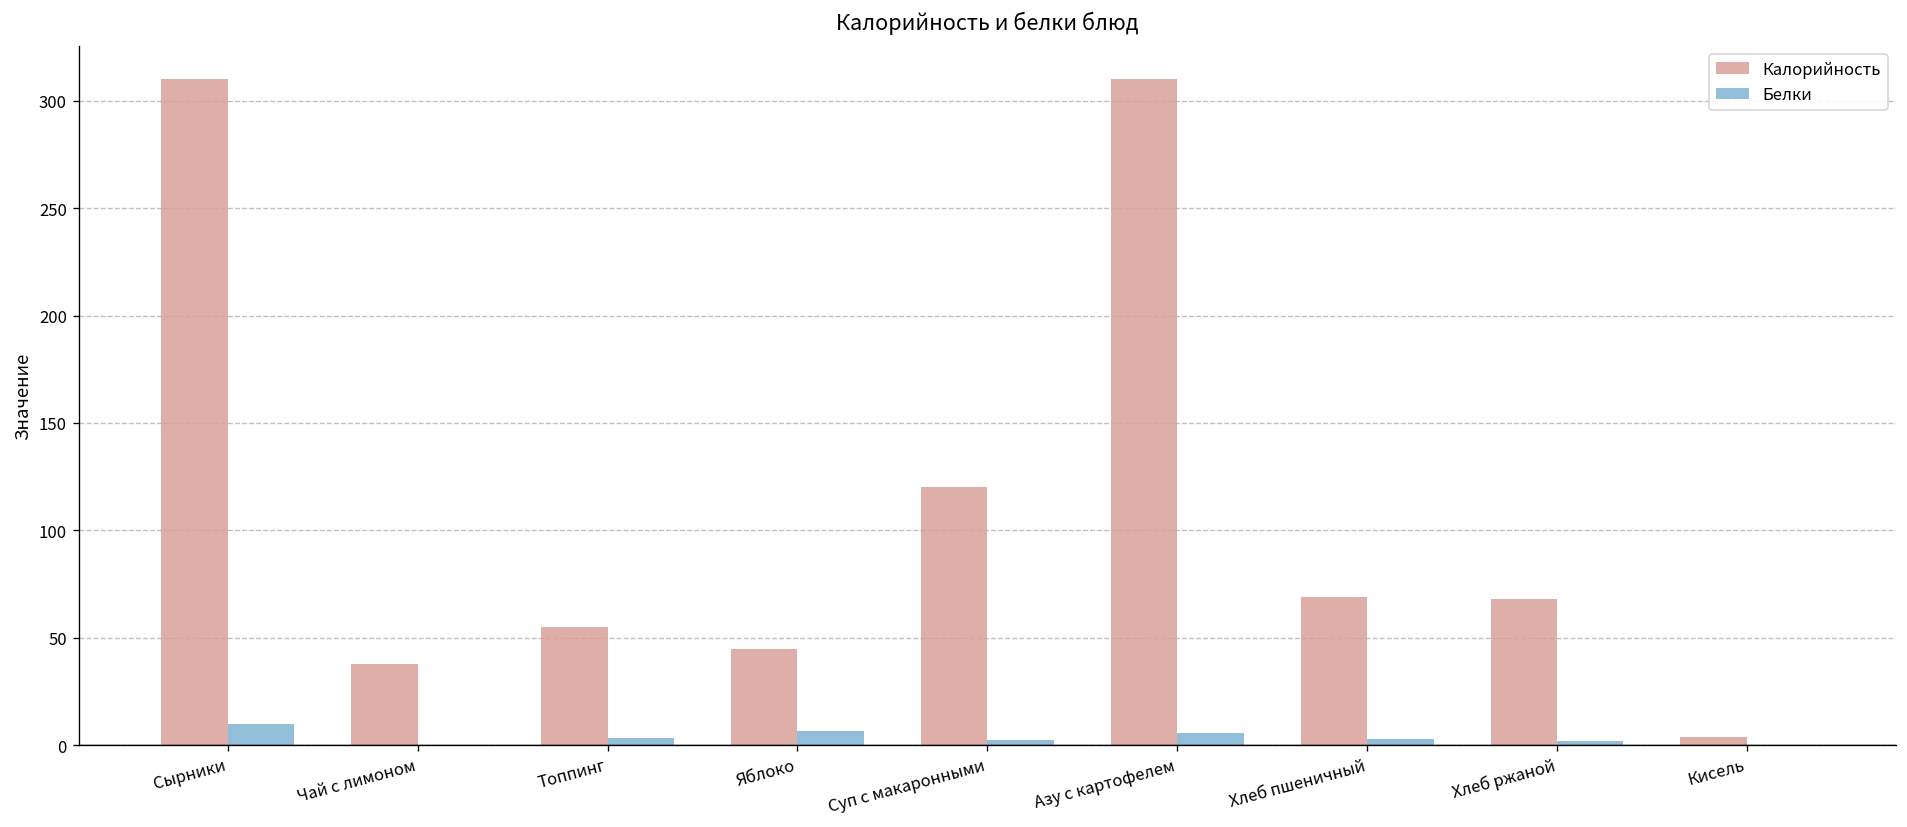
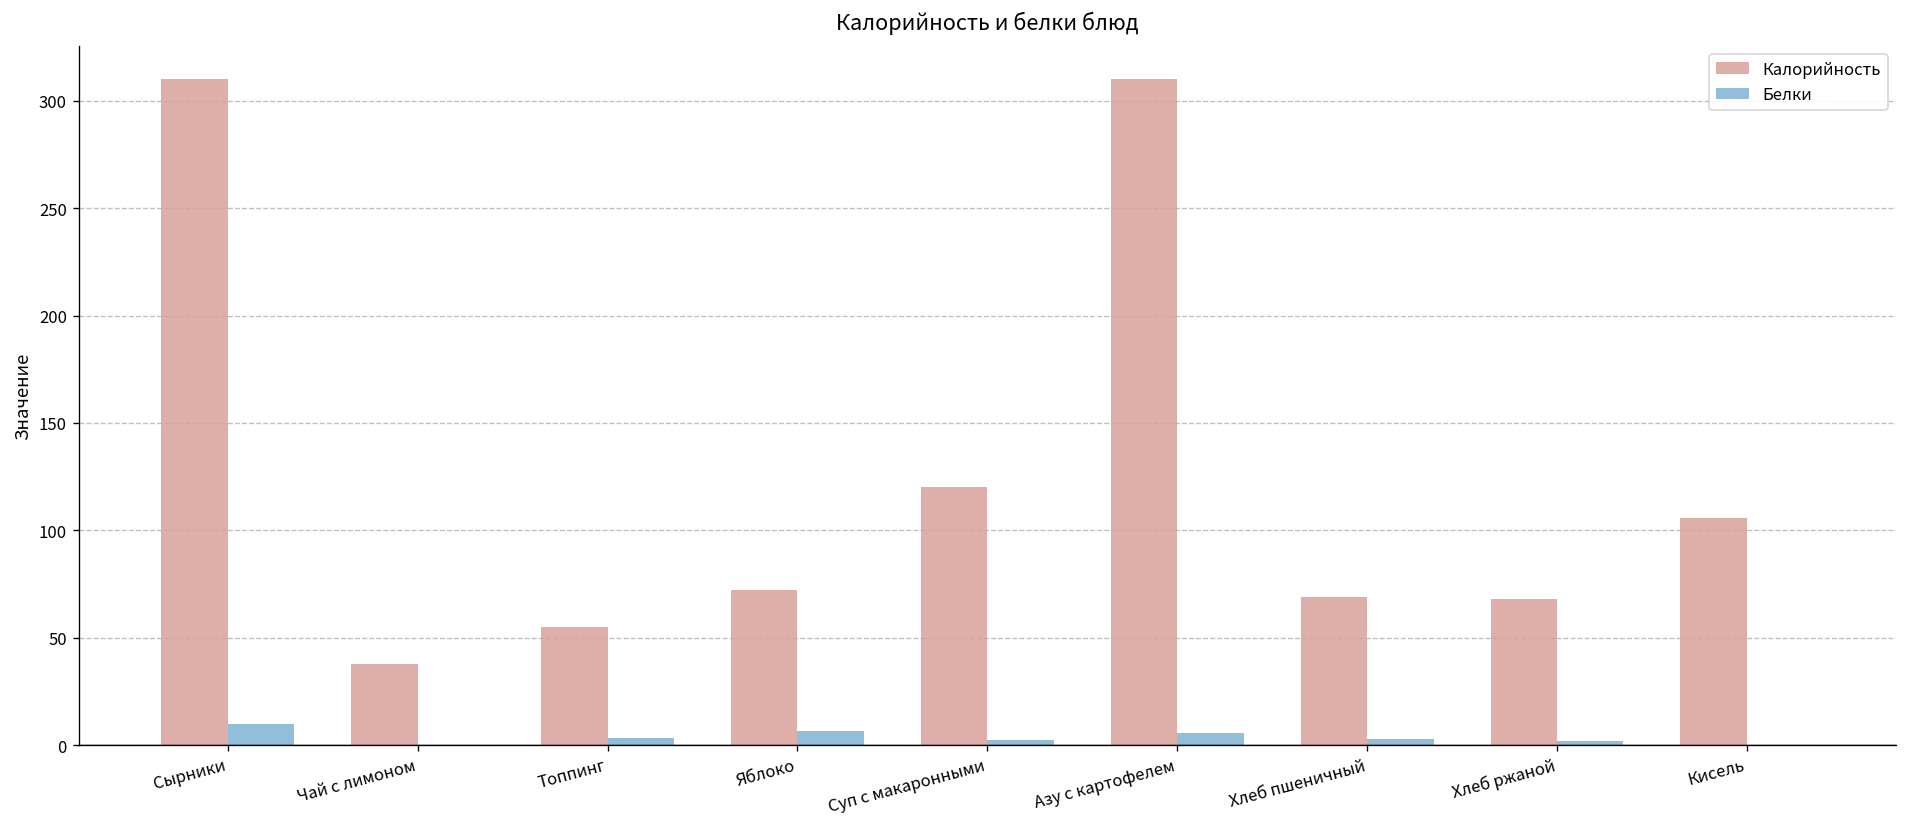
  {
    "Калорийность": {
      "Сырники": 310,
      "Чай с лимоном": 38,
      "Топпинг": 55,
-     "Яблоко": 45,
+     "Яблоко": 72,
      "Суп с макаронными": 120,
      "Азу с картофелем": 310,
      "Хлеб пшеничный": 69,
      "Хлеб ржаной": 68,
-     "Кисель": 4
+     "Кисель": 106
    },
    "Белки": {
      "Сырники": 10,
      "Топпинг": 4,
      "Яблоко": 7,
      "Суп с макаронными": 3,
      "Азу с картофелем": 6,
      "Хлеб пшеничный": 3,
      "Хлеб ржаной": 2
    }
  }
